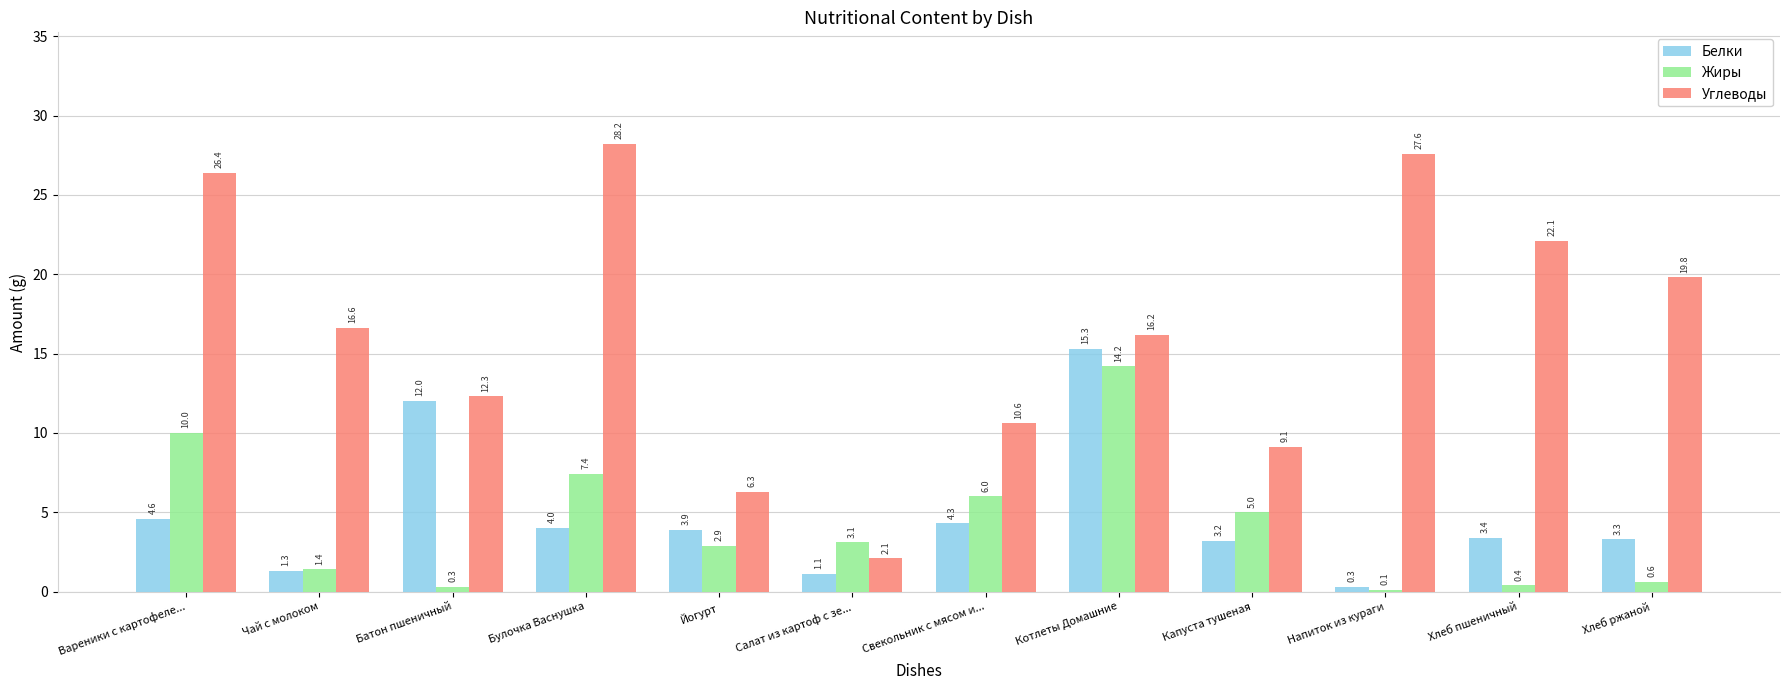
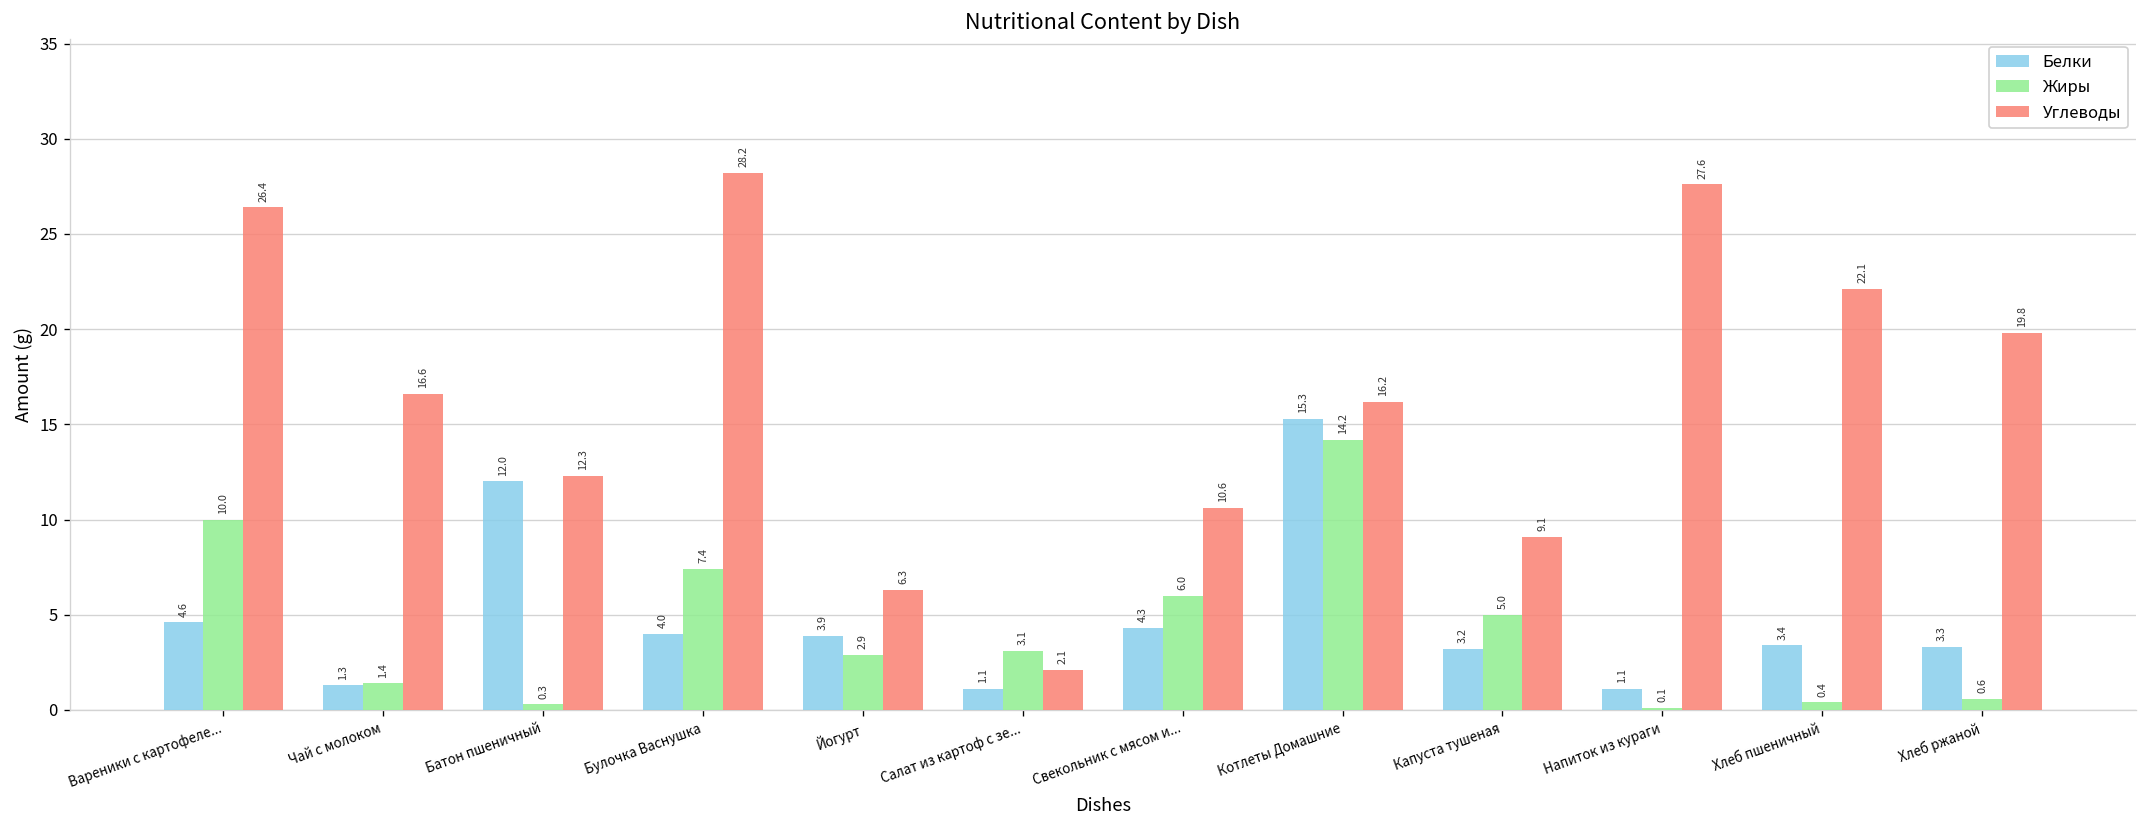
  {
    "Белки": {
      "Вареники с картофеле...": 4.6,
      "Чай с молоком": 1.3,
      "Батон пшеничный": 12.0,
      "Булочка Васнушка": 4.0,
      "Йогурт": 3.9,
      "Салат из картоф с зе...": 1.1,
      "Свекольник с мясом и...": 4.3,
      "Котлеты Домашние": 15.3,
      "Капуста тушеная": 3.2,
-     "Напиток из кураги": 0.3,
+     "Напиток из кураги": 1.1,
      "Хлеб пшеничный": 3.4,
      "Хлеб ржаной": 3.3
    },
    "Жиры": {
      "Вареники с картофеле...": 10.0,
      "Чай с молоком": 1.4,
      "Батон пшеничный": 0.3,
      "Булочка Васнушка": 7.4,
      "Йогурт": 2.9,
      "Салат из картоф с зе...": 3.1,
      "Свекольник с мясом и...": 6.0,
      "Котлеты Домашние": 14.2,
      "Капуста тушеная": 5.0,
      "Напиток из кураги": 0.1,
      "Хлеб пшеничный": 0.4,
      "Хлеб ржаной": 0.6
    },
    "Углеводы": {
      "Вареники с картофеле...": 26.4,
      "Чай с молоком": 16.6,
      "Батон пшеничный": 12.3,
      "Булочка Васнушка": 28.2,
      "Йогурт": 6.3,
      "Салат из картоф с зе...": 2.1,
      "Свекольник с мясом и...": 10.6,
      "Котлеты Домашние": 16.2,
      "Капуста тушеная": 9.1,
      "Напиток из кураги": 27.6,
      "Хлеб пшеничный": 22.1,
      "Хлеб ржаной": 19.8
    }
  }
